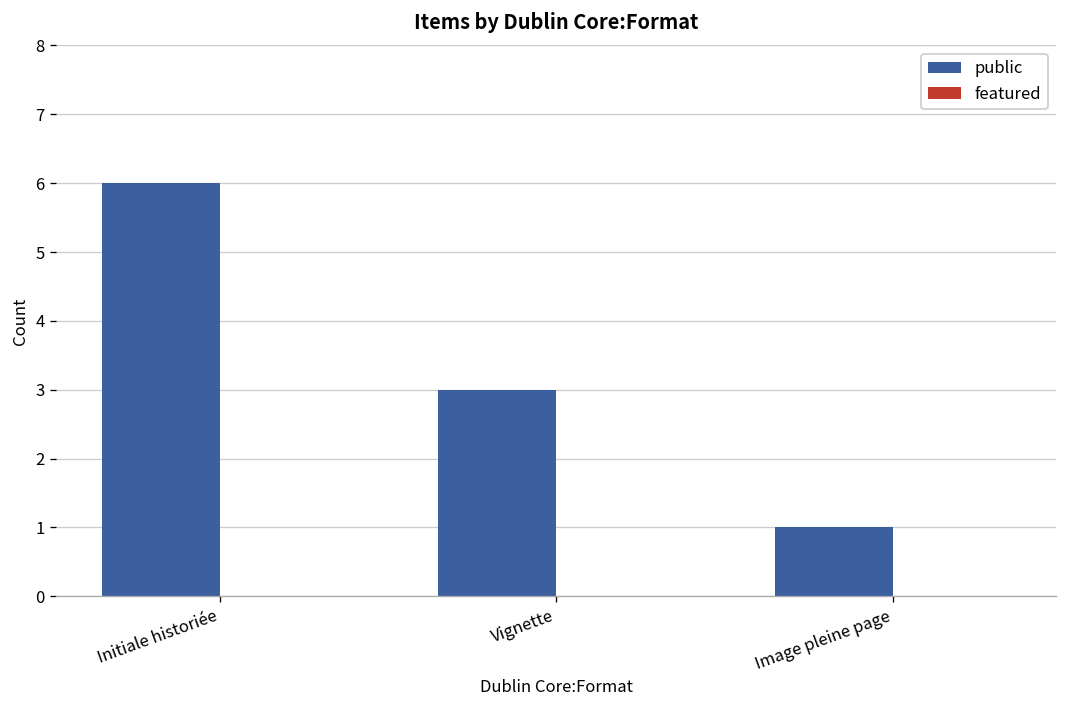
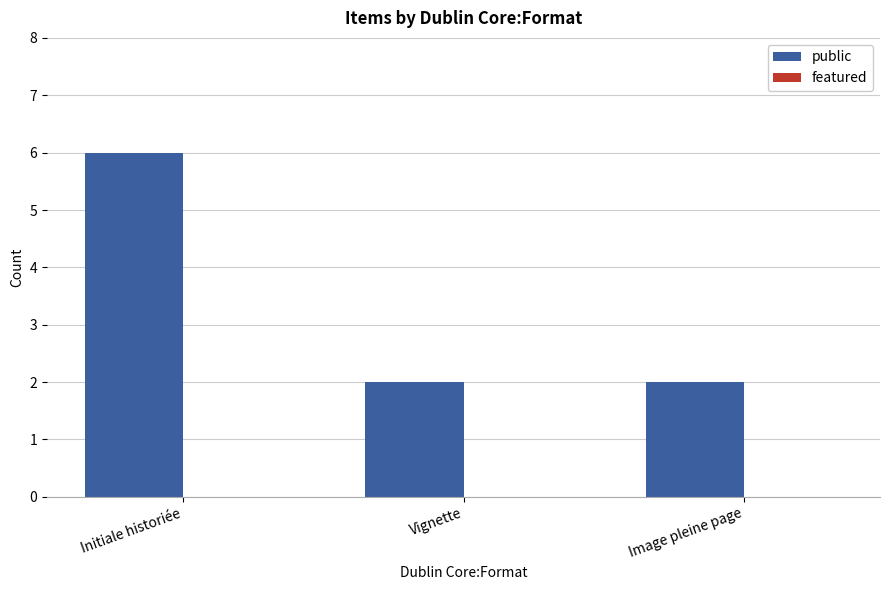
  {
    "public": {
      "Initiale historiée": 6,
-     "Vignette": 3,
-     "Image pleine page": 1
+     "Vignette": 2,
+     "Image pleine page": 2
    },
    "featured": {
      "Initiale historiée": 0,
      "Vignette": 0,
      "Image pleine page": 0
    }
  }
